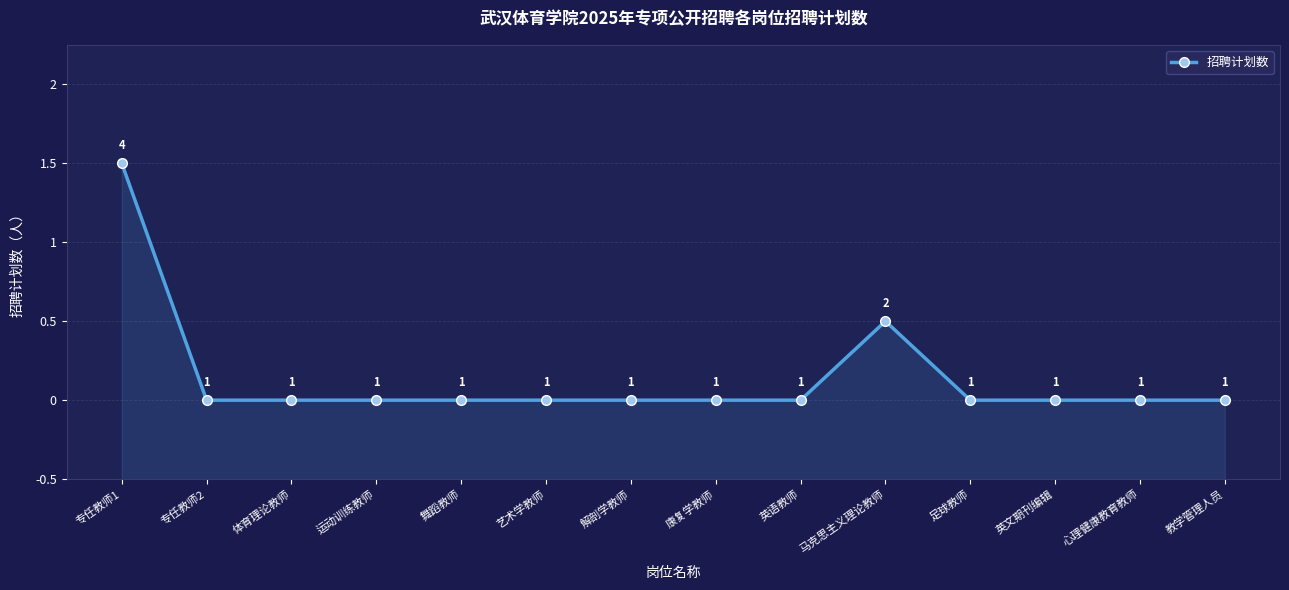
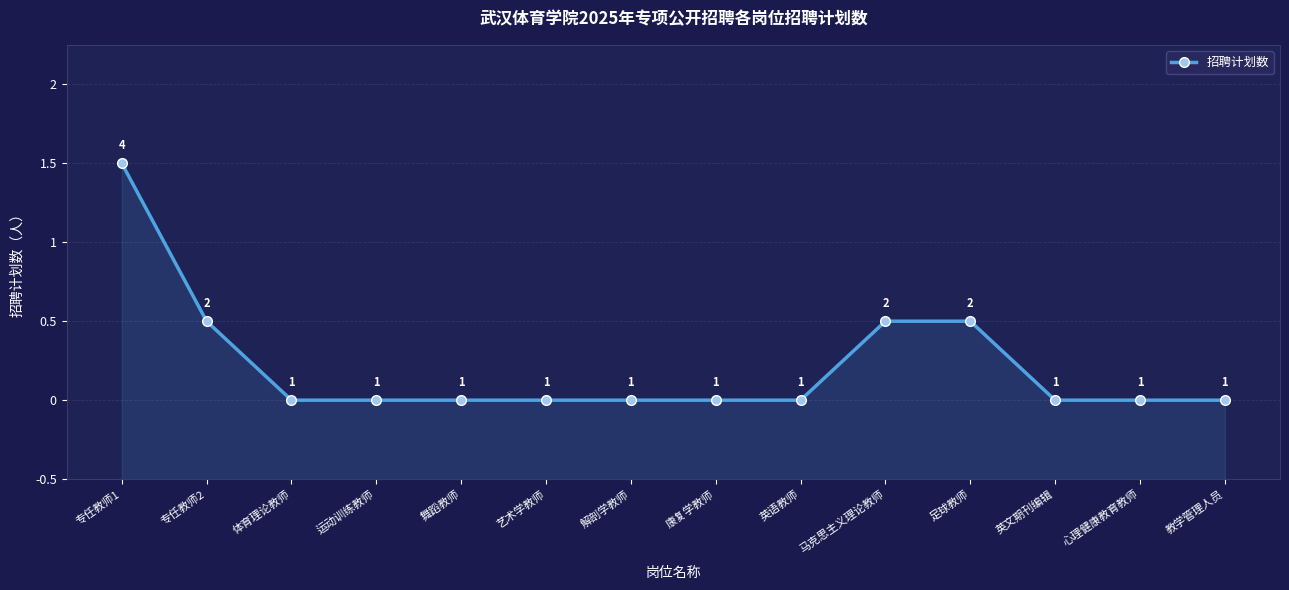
  {
    "专任教师1": 4,
-   "专任教师2": 1,
+   "专任教师2": 2,
    "体育理论教师": 1,
    "运动训练教师": 1,
    "舞蹈教师": 1,
    "艺术学教师": 1,
    "解剖学教师": 1,
    "康复学教师": 1,
    "英语教师": 1,
    "马克思主义理论教师": 2,
-   "足球教师": 1,
+   "足球教师": 2,
    "英文期刊编辑": 1,
    "心理健康教育教师": 1,
    "教学管理人员": 1
  }
